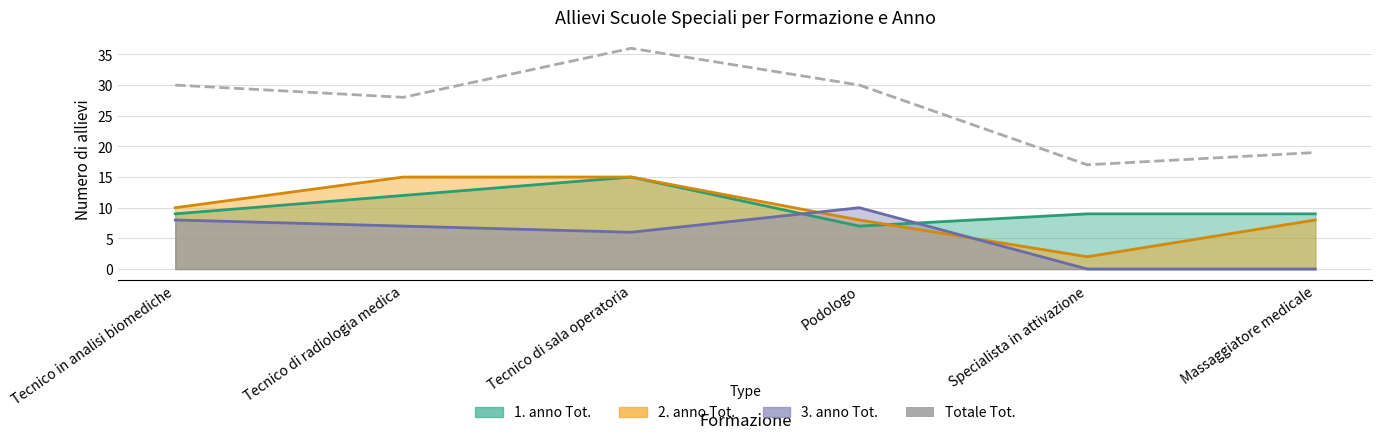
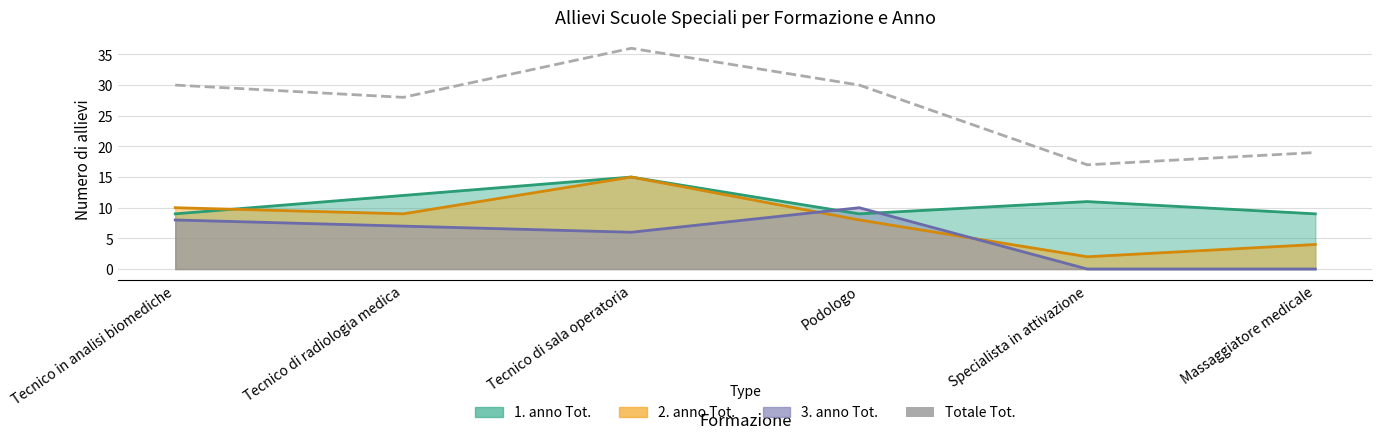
  {
    "1. anno Tot.": {
      "Tecnico in analisi biomediche": 9,
      "Tecnico di radiologia medica": 12,
-     "Podologo": 7,
-     "Specialista in attivazione": 9,
+     "Podologo": 9,
+     "Specialista in attivazione": 11,
      "Massaggiatore medicale": 9
    },
    "2. anno Tot.": {
      "Tecnico in analisi biomediche": 10,
-     "Tecnico di radiologia medica": 15,
+     "Tecnico di radiologia medica": 9,
      "Podologo": 8,
      "Specialista in attivazione": 2,
-     "Massaggiatore medicale": 8
+     "Massaggiatore medicale": 4
    }
  }
